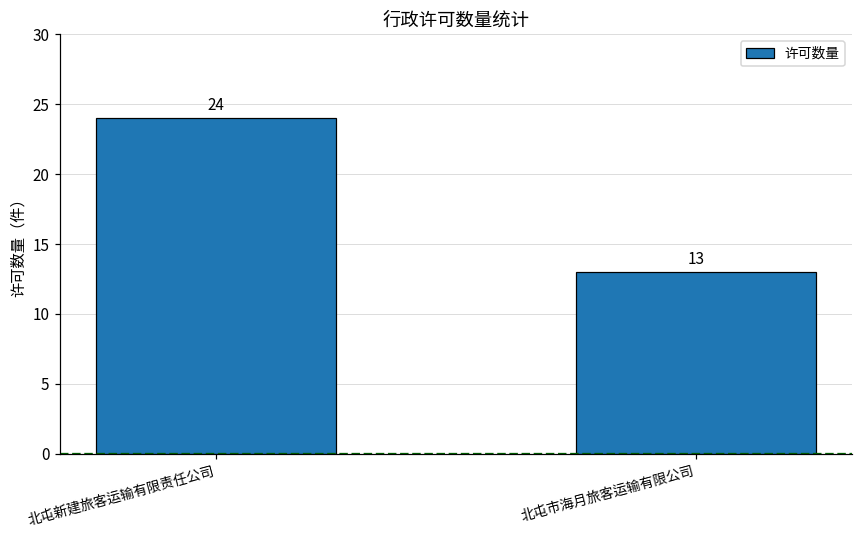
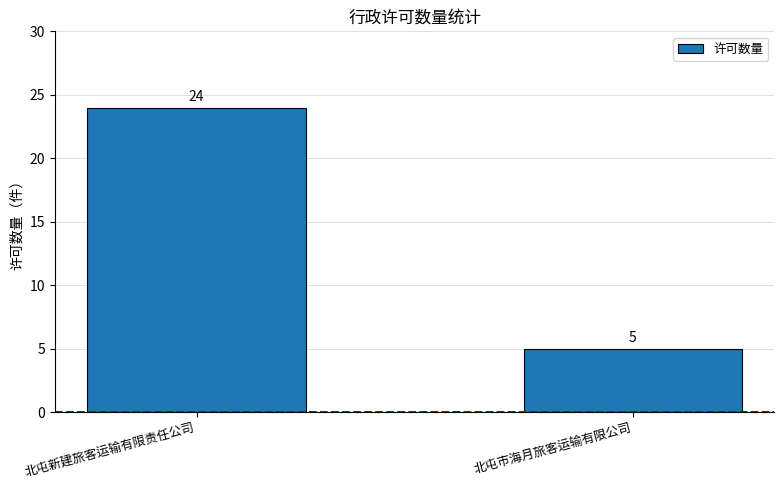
  {
    "北屯新建旅客运输有限责任公司": 24,
-   "北屯市海月旅客运输有限公司": 13
+   "北屯市海月旅客运输有限公司": 5
  }
